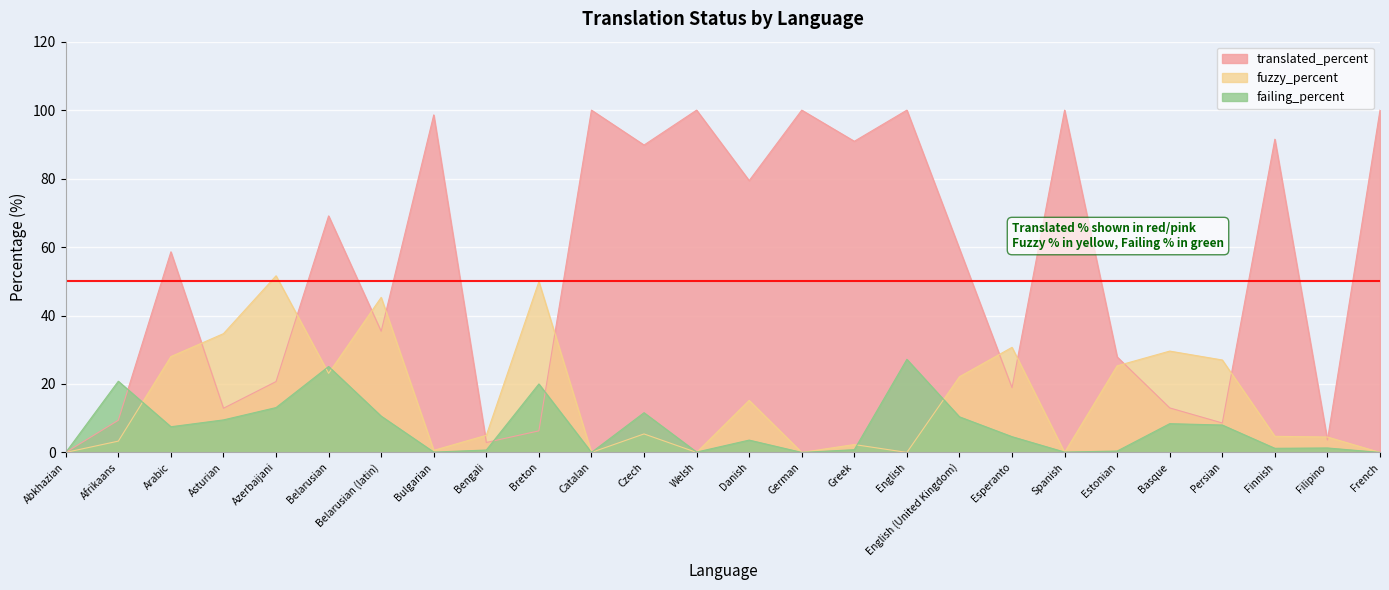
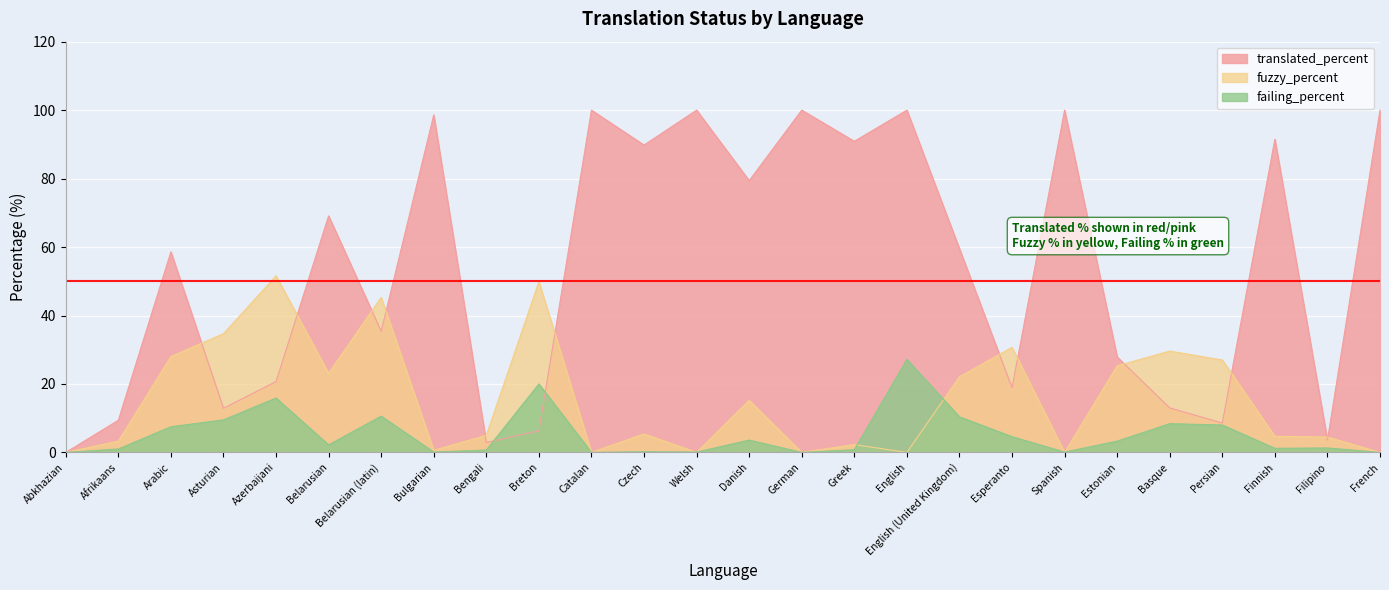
  {
    "failing_percent": {
-     "Afrikaans": 21,
+     "Afrikaans": 1,
      "Arabic": 8,
      "Asturian": 10,
-     "Azerbaijani": 13,
-     "Belarusian": 25,
+     "Azerbaijani": 16,
+     "Belarusian": 2,
      "Belarusian (latin)": 11,
      "Bengali": 1,
      "Breton": 20,
-     "Czech": 12,
+     "Czech": 0,
      "Danish": 4,
      "Greek": 1,
      "English": 27,
      "English (United Kingdom)": 10,
      "Esperanto": 5,
-     "Estonian": 0,
+     "Estonian": 3,
      "Basque": 8,
      "Finnish": 1,
      "Filipino": 1
    }
  }
